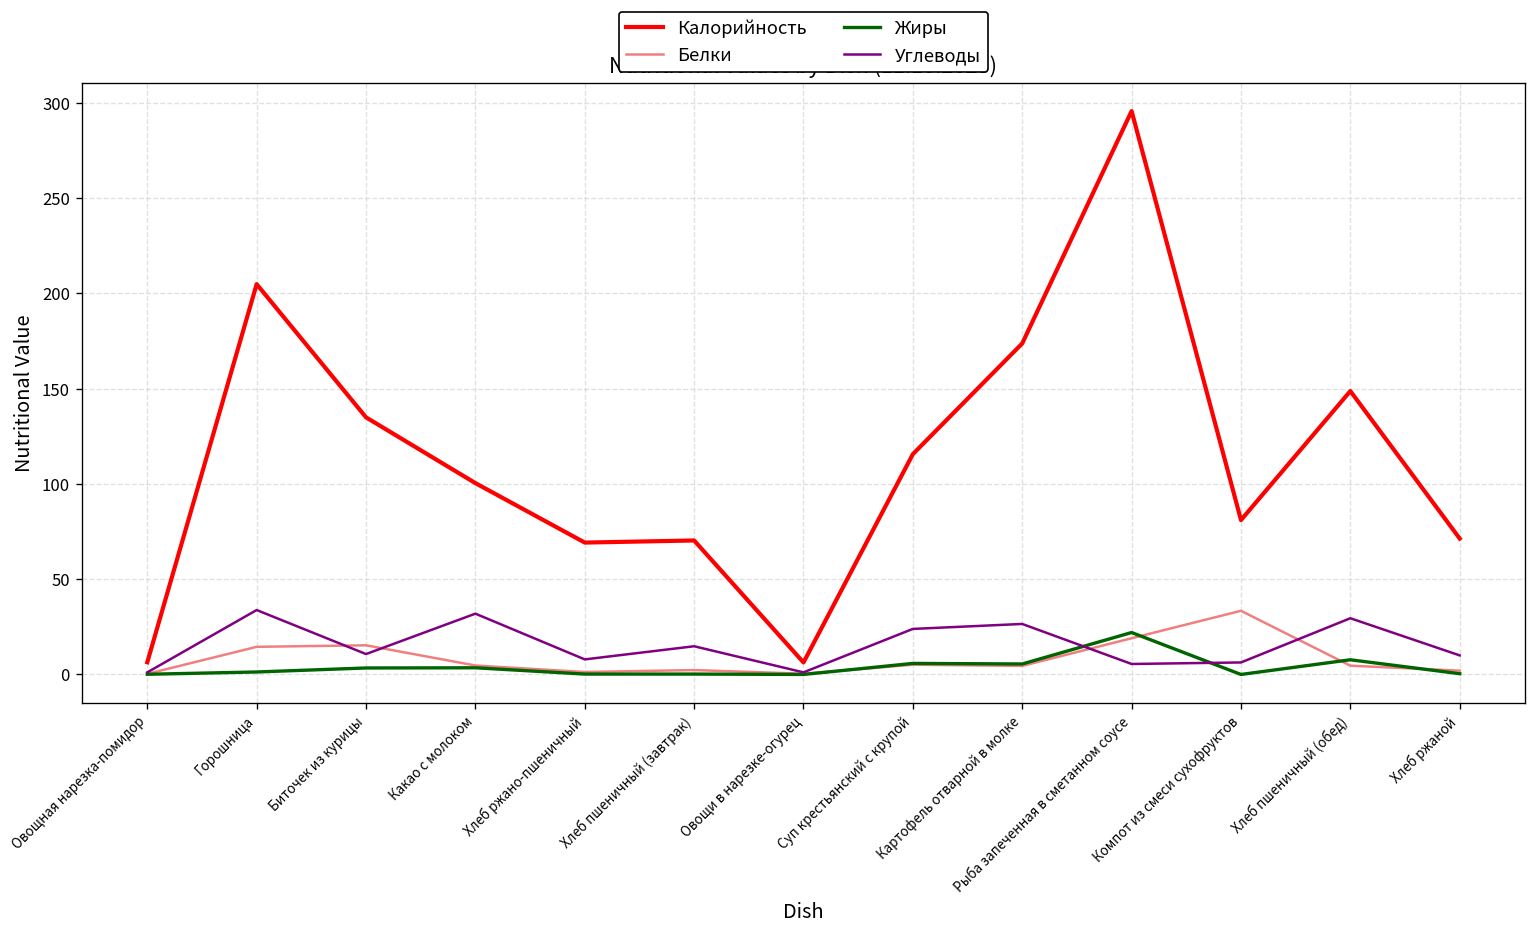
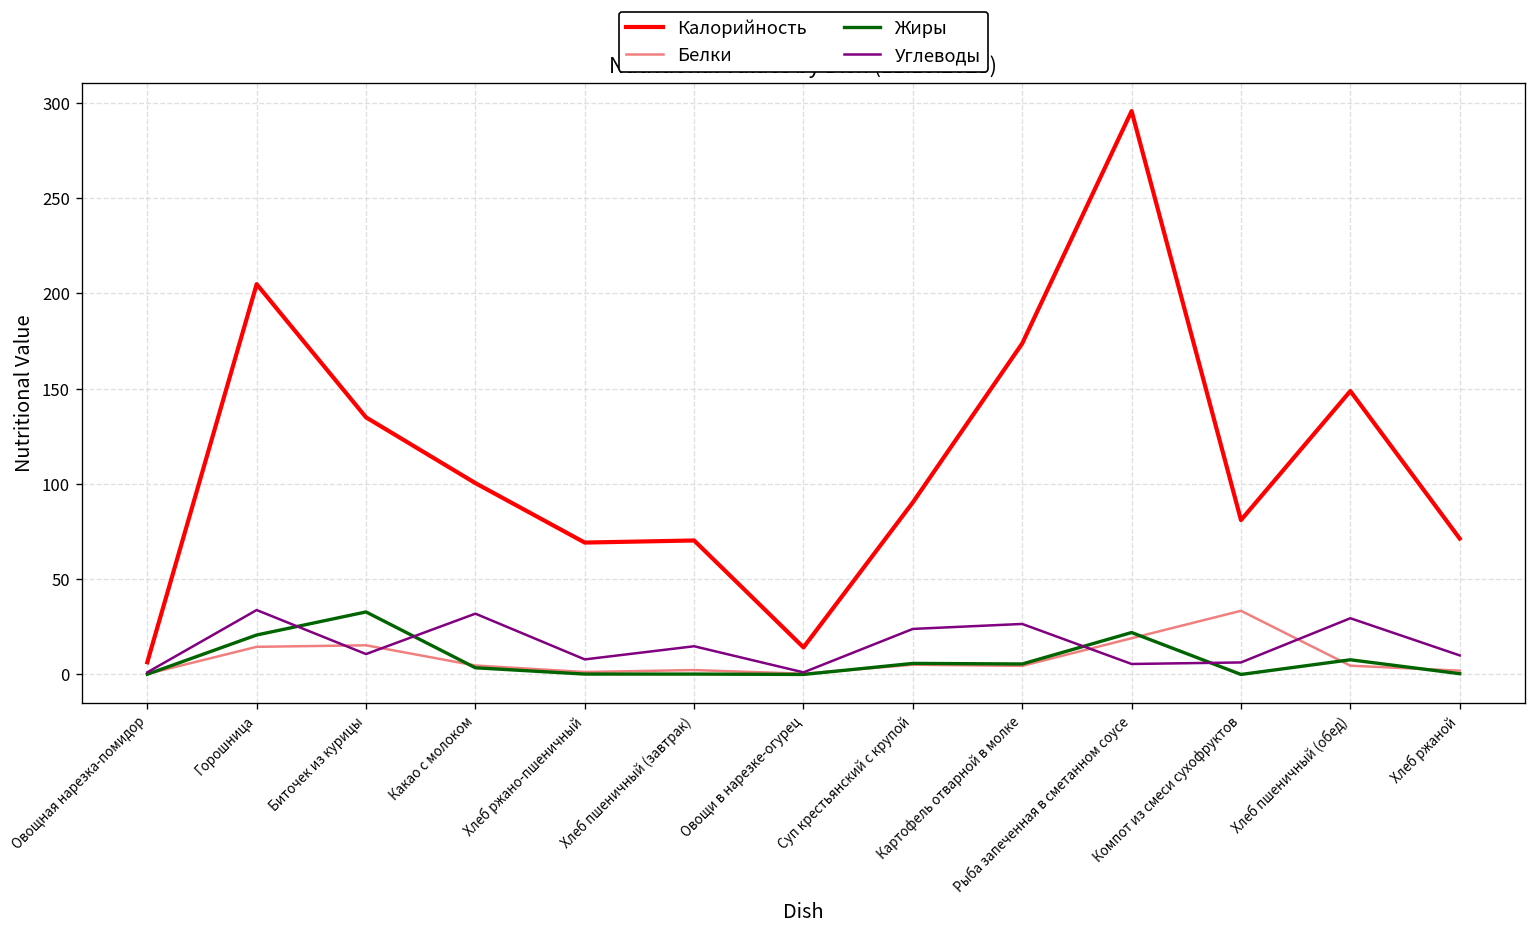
  {
    "Калорийность": {
      "Овощная нарезка-помидор": 6,
      "Горошница": 205,
      "Биточек из курицы": 135,
      "Какао с молоком": 100,
      "Хлеб ржано-пшеничный": 69,
      "Хлеб пшеничный (завтрак)": 70,
-     "Овощи в нарезке-огурец": 6,
-     "Суп крестьянский с крупой": 116,
+     "Овощи в нарезке-огурец": 14,
+     "Суп крестьянский с крупой": 90,
      "Картофель отварной в молке": 174,
      "Рыба запеченная в сметанном соусе": 296,
      "Компот из смеси сухофруктов": 81,
      "Хлеб пшеничный (обед)": 149,
      "Хлеб ржаной": 71
    },
    "Белки": {
      "Горошница": 15,
      "Биточек из курицы": 15,
      "Хлеб пшеничный (завтрак)": 2,
      "Рыба запеченная в сметанном соусе": 19,
      "Компот из смеси сухофруктов": 33,
      "Хлеб пшеничный (обед)": 5
    },
    "Жиры": {
-     "Горошница": 1,
-     "Биточек из курицы": 3,
+     "Горошница": 21,
+     "Биточек из курицы": 33,
      "Хлеб пшеничный (завтрак)": 0,
      "Рыба запеченная в сметанном соусе": 22,
      "Компот из смеси сухофруктов": 0,
      "Хлеб пшеничный (обед)": 8
    },
    "Углеводы": {
      "Горошница": 34,
      "Биточек из курицы": 11,
      "Какао с молоком": 32,
      "Хлеб ржано-пшеничный": 8,
      "Хлеб пшеничный (завтрак)": 15,
      "Суп крестьянский с крупой": 24,
      "Картофель отварной в молке": 27,
      "Рыба запеченная в сметанном соусе": 6,
      "Компот из смеси сухофруктов": 6,
      "Хлеб пшеничный (обед)": 30,
      "Хлеб ржаной": 10
    }
  }
